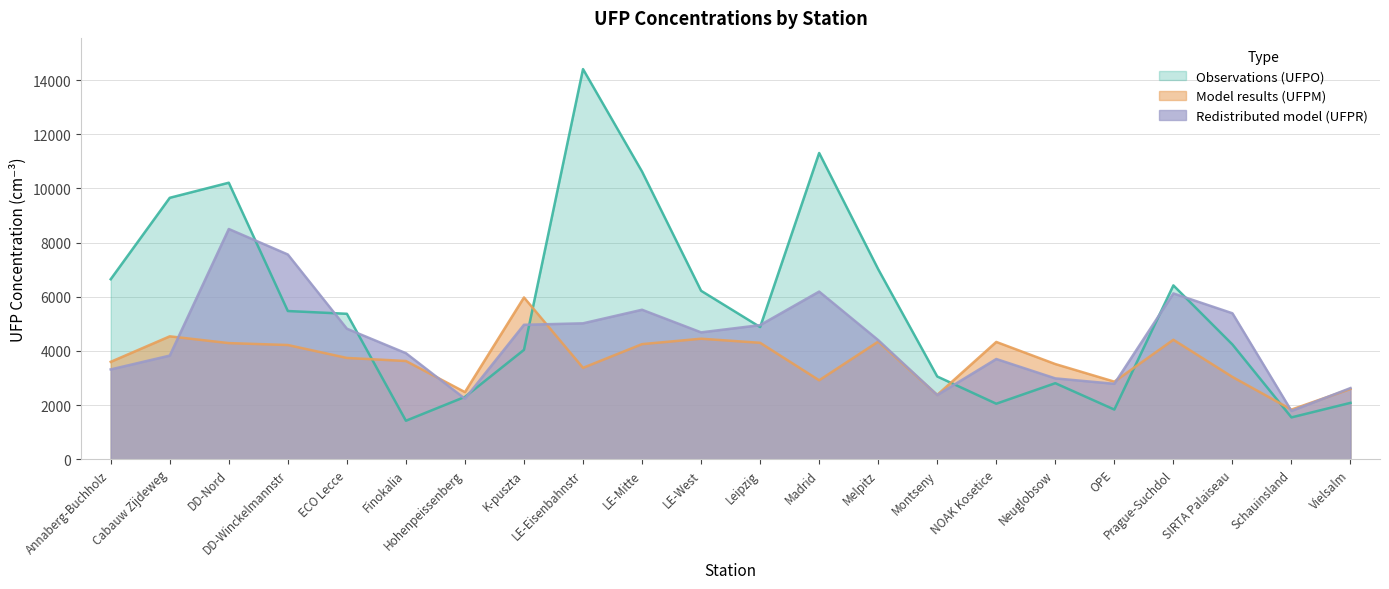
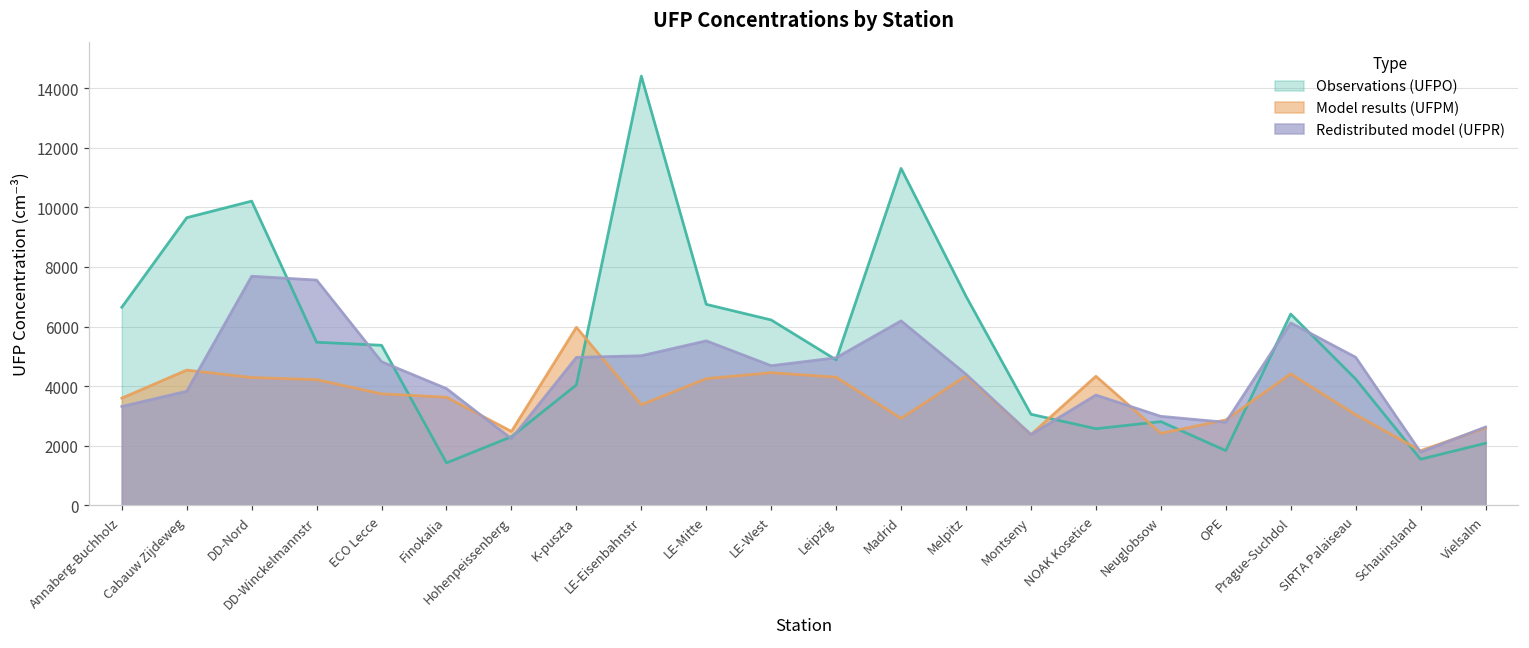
  {
    "Observations (UFPO)": {
      "Annaberg-Buchholz": 6600,
      "Cabauw Zijdeweg": 9700,
      "DD-Nord": 10200,
      "DD-Winckelmannstr": 5500,
      "ECO Lecce": 5400,
      "Finokalia": 1400,
      "K-puszta": 4000,
      "LE-Eisenbahnstr": 14400,
-     "LE-Mitte": 10600,
+     "LE-Mitte": 6700,
      "LE-West": 6200,
      "Madrid": 11300,
      "Melpitz": 7000,
      "Montseny": 3100,
-     "NOAK Kosetice": 2100,
+     "NOAK Kosetice": 2600,
      "Neuglobsow": 2800,
      "OPE": 1800,
      "Prague-Suchdol": 6400,
      "SIRTA Palaiseau": 4200,
      "Schauinsland": 1500,
      "Vielsalm": 2100
    },
    "Model results (UFPM)": {
      "Annaberg-Buchholz": 3600,
      "Cabauw Zijdeweg": 4500,
      "DD-Nord": 4300,
      "DD-Winckelmannstr": 4200,
      "ECO Lecce": 3700,
      "Finokalia": 3600,
      "Hohenpeissenberg": 2500,
      "K-puszta": 6000,
      "LE-Eisenbahnstr": 3400,
      "LE-Mitte": 4300,
      "LE-West": 4500,
      "Leipzig": 4300,
      "Madrid": 2900,
      "NOAK Kosetice": 4300,
-     "Neuglobsow": 3500,
+     "Neuglobsow": 2400,
      "Prague-Suchdol": 4400,
      "SIRTA Palaiseau": 3000
    },
    "Redistributed model (UFPR)": {
      "Annaberg-Buchholz": 3300,
      "Cabauw Zijdeweg": 3800,
-     "DD-Nord": 8500,
+     "DD-Nord": 7700,
      "DD-Winckelmannstr": 7600,
      "ECO Lecce": 4800,
      "Finokalia": 3900,
      "K-puszta": 5000,
      "LE-Eisenbahnstr": 5000,
      "LE-Mitte": 5500,
      "LE-West": 4700,
      "Madrid": 6200,
      "NOAK Kosetice": 3700,
      "Neuglobsow": 3000,
      "Prague-Suchdol": 6100,
-     "SIRTA Palaiseau": 5400
+     "SIRTA Palaiseau": 5000
    }
  }
